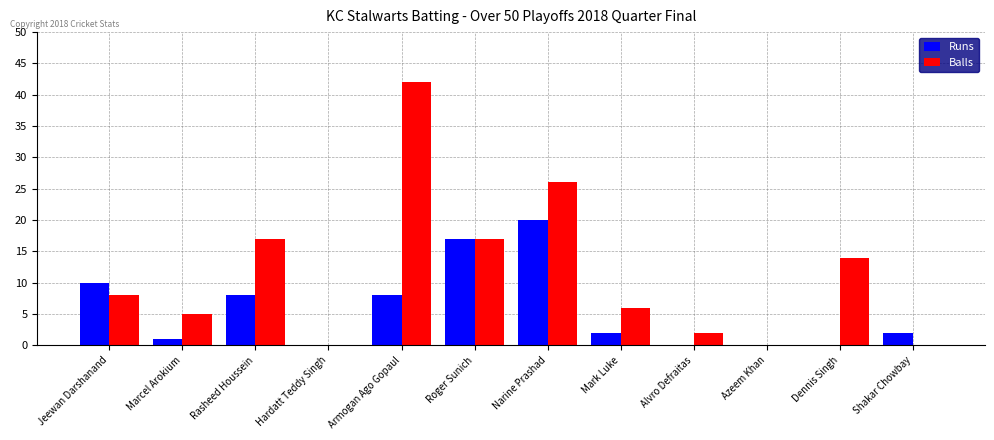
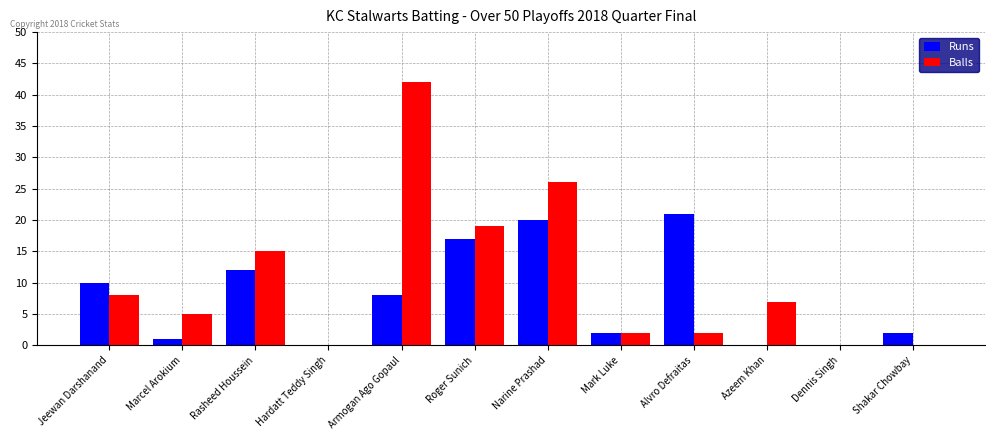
  {
    "Runs": {
      "Jeewan Darshanand": 10,
      "Marcel Arokium": 1,
-     "Rasheed Houssein": 8,
+     "Rasheed Houssein": 12,
      "Hardatt Teddy Singh": 0,
      "Armogan Ago Gopaul": 8,
      "Roger Sunich": 17,
      "Narine Prashad": 20,
      "Mark Luke": 2,
-     "Alvro Defraitas": 0,
+     "Alvro Defraitas": 21,
      "Azeem Khan": 0,
      "Dennis Singh": 0,
      "Shakar Chowbay": 2
    },
    "Balls": {
      "Jeewan Darshanand": 8,
      "Marcel Arokium": 5,
-     "Rasheed Houssein": 17,
+     "Rasheed Houssein": 15,
      "Hardatt Teddy Singh": 0,
      "Armogan Ago Gopaul": 42,
-     "Roger Sunich": 17,
+     "Roger Sunich": 19,
      "Narine Prashad": 26,
-     "Mark Luke": 6,
+     "Mark Luke": 2,
      "Alvro Defraitas": 2,
-     "Azeem Khan": 0,
-     "Dennis Singh": 14,
+     "Azeem Khan": 7,
+     "Dennis Singh": 0,
      "Shakar Chowbay": 0
    }
  }
